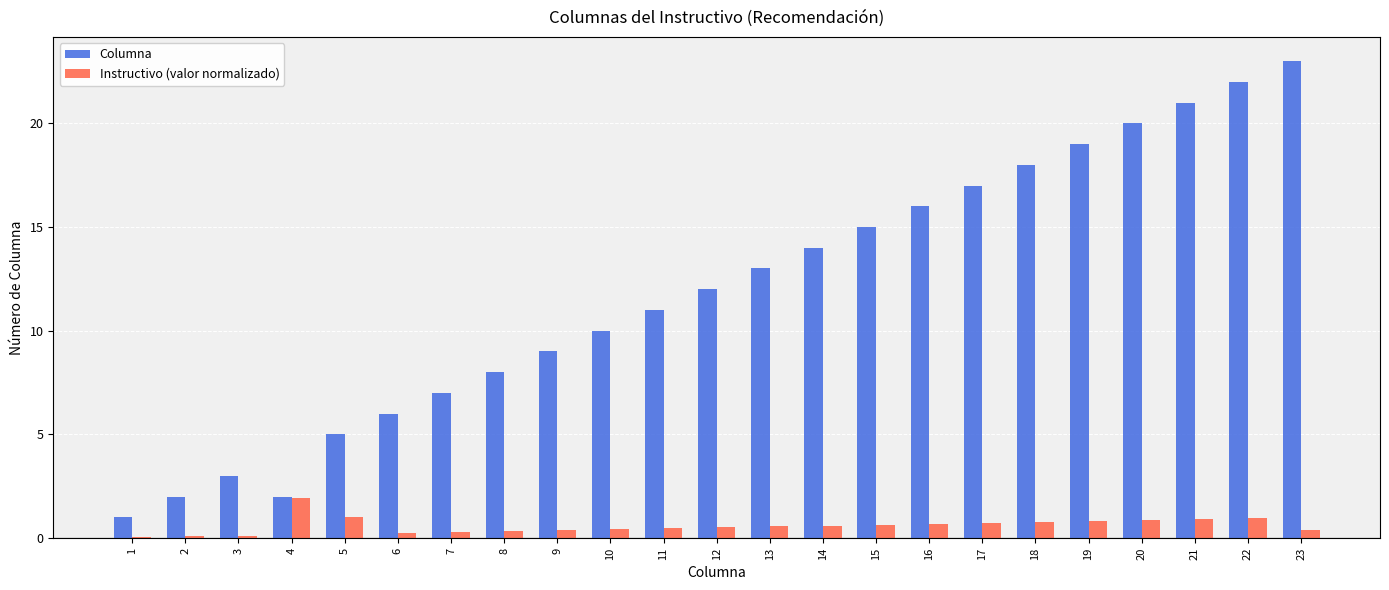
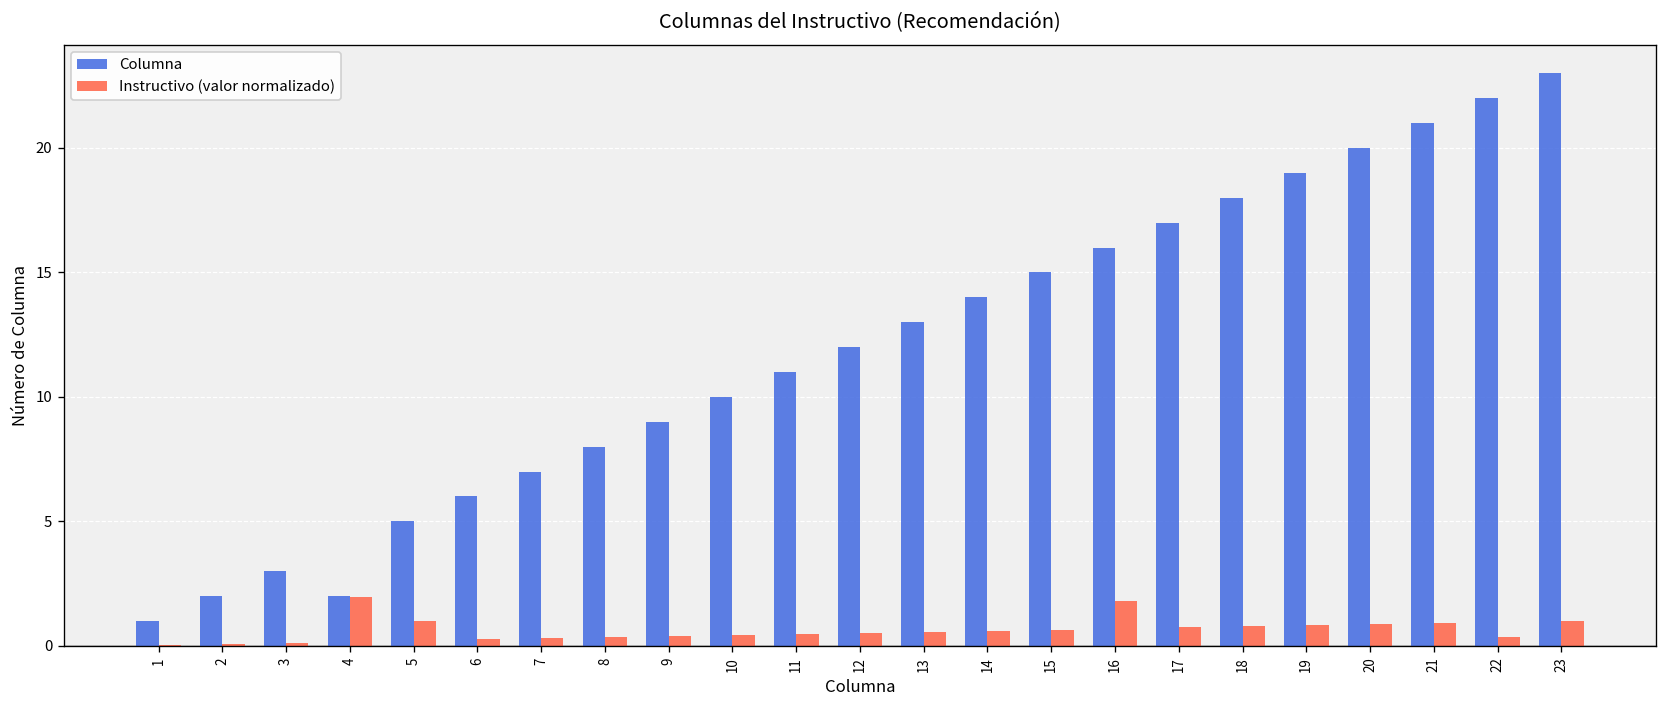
  {
    "Columna": {
      "1": 1.0,
      "2": 2.0,
      "3": 3.0,
      "4": 2.0,
      "5": 5.0,
      "6": 6.0,
      "7": 7.0,
      "8": 8.0,
      "9": 9.0,
      "10": 10.0,
      "11": 11.0,
      "12": 12.0,
      "13": 13.0,
      "14": 14.0,
      "15": 15.0,
      "16": 16.0,
      "17": 17.0,
      "18": 18.0,
      "19": 19.0,
      "20": 20.0,
      "21": 21.0,
      "22": 22.0,
      "23": 23.0
    },
    "Instructivo (valor normalizado)": {
      "3": 0.1,
      "4": 2.0,
      "5": 1.0,
      "6": 0.3,
      "7": 0.3,
      "8": 0.4,
      "9": 0.4,
      "10": 0.4,
      "11": 0.5,
      "12": 0.5,
      "13": 0.6,
      "14": 0.6,
      "15": 0.7,
-     "16": 0.7,
+     "16": 1.8,
      "17": 0.7,
      "18": 0.8,
      "19": 0.8,
      "20": 0.9,
      "21": 0.9,
-     "22": 1.0,
-     "23": 0.4
+     "22": 0.4,
+     "23": 1.0
    }
  }
